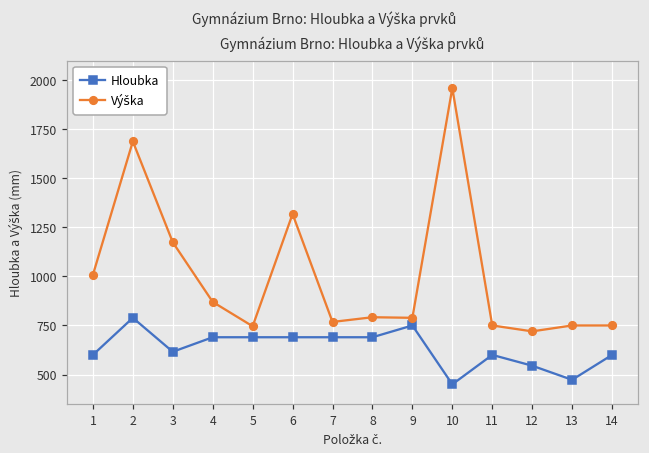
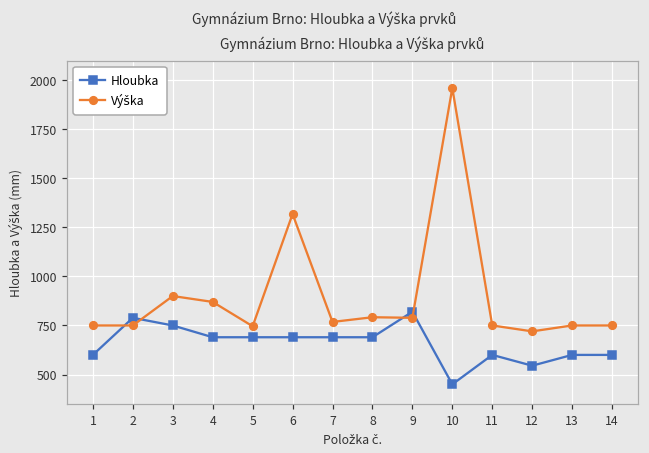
  {
    "Hloubka": {
      "1": 600,
      "2": 790,
-     "3": 620,
+     "3": 750,
      "4": 690,
      "5": 690,
      "6": 690,
      "7": 690,
      "8": 690,
-     "9": 750,
+     "9": 820,
      "10": 450,
      "11": 600,
      "12": 550,
-     "13": 470,
+     "13": 600,
      "14": 600
    },
    "Výška": {
-     "1": 1010,
-     "2": 1690,
-     "3": 1170,
+     "1": 750,
+     "2": 750,
+     "3": 900,
      "4": 870,
      "5": 750,
      "6": 1320,
      "7": 770,
      "8": 790,
      "9": 790,
      "10": 1960,
      "11": 750,
      "12": 720,
      "13": 750,
      "14": 750
    }
  }
